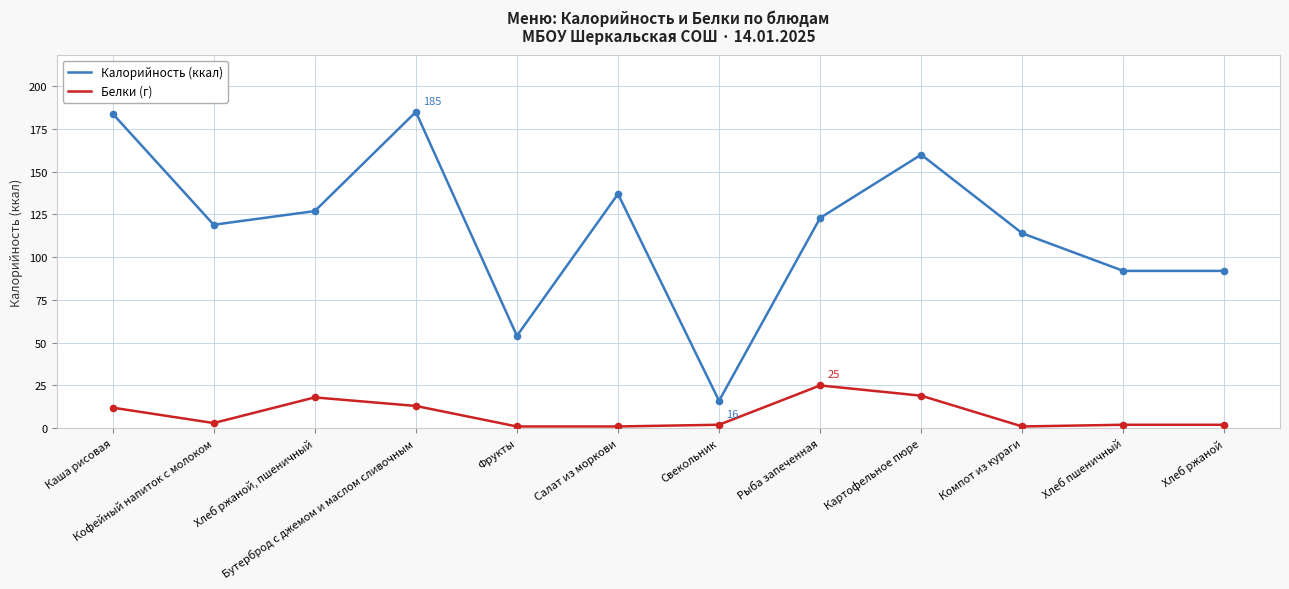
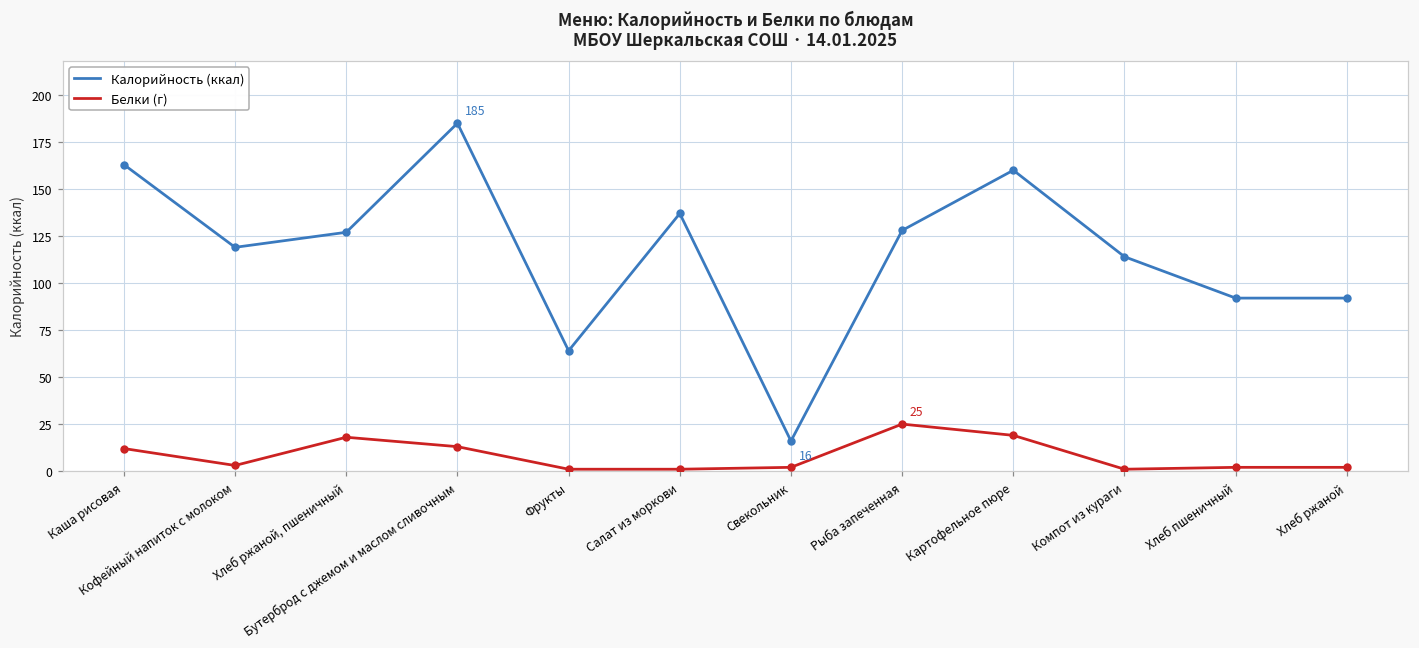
  {
    "Калорийность (ккал)": {
-     "Каша рисовая": 184,
+     "Каша рисовая": 163,
      "Кофейный напиток с молоком": 119,
      "Хлеб ржаной, пшеничный": 127,
-     "Фрукты": 54,
+     "Фрукты": 64,
      "Салат из моркови": 137,
-     "Рыба запеченная": 123,
+     "Рыба запеченная": 128,
      "Картофельное пюре": 160,
      "Компот из кураги": 114,
      "Хлеб пшеничный": 92,
      "Хлеб ржаной": 92
    },
    "Белки (г)": {
      "Рыба запеченная": 25
    }
  }
